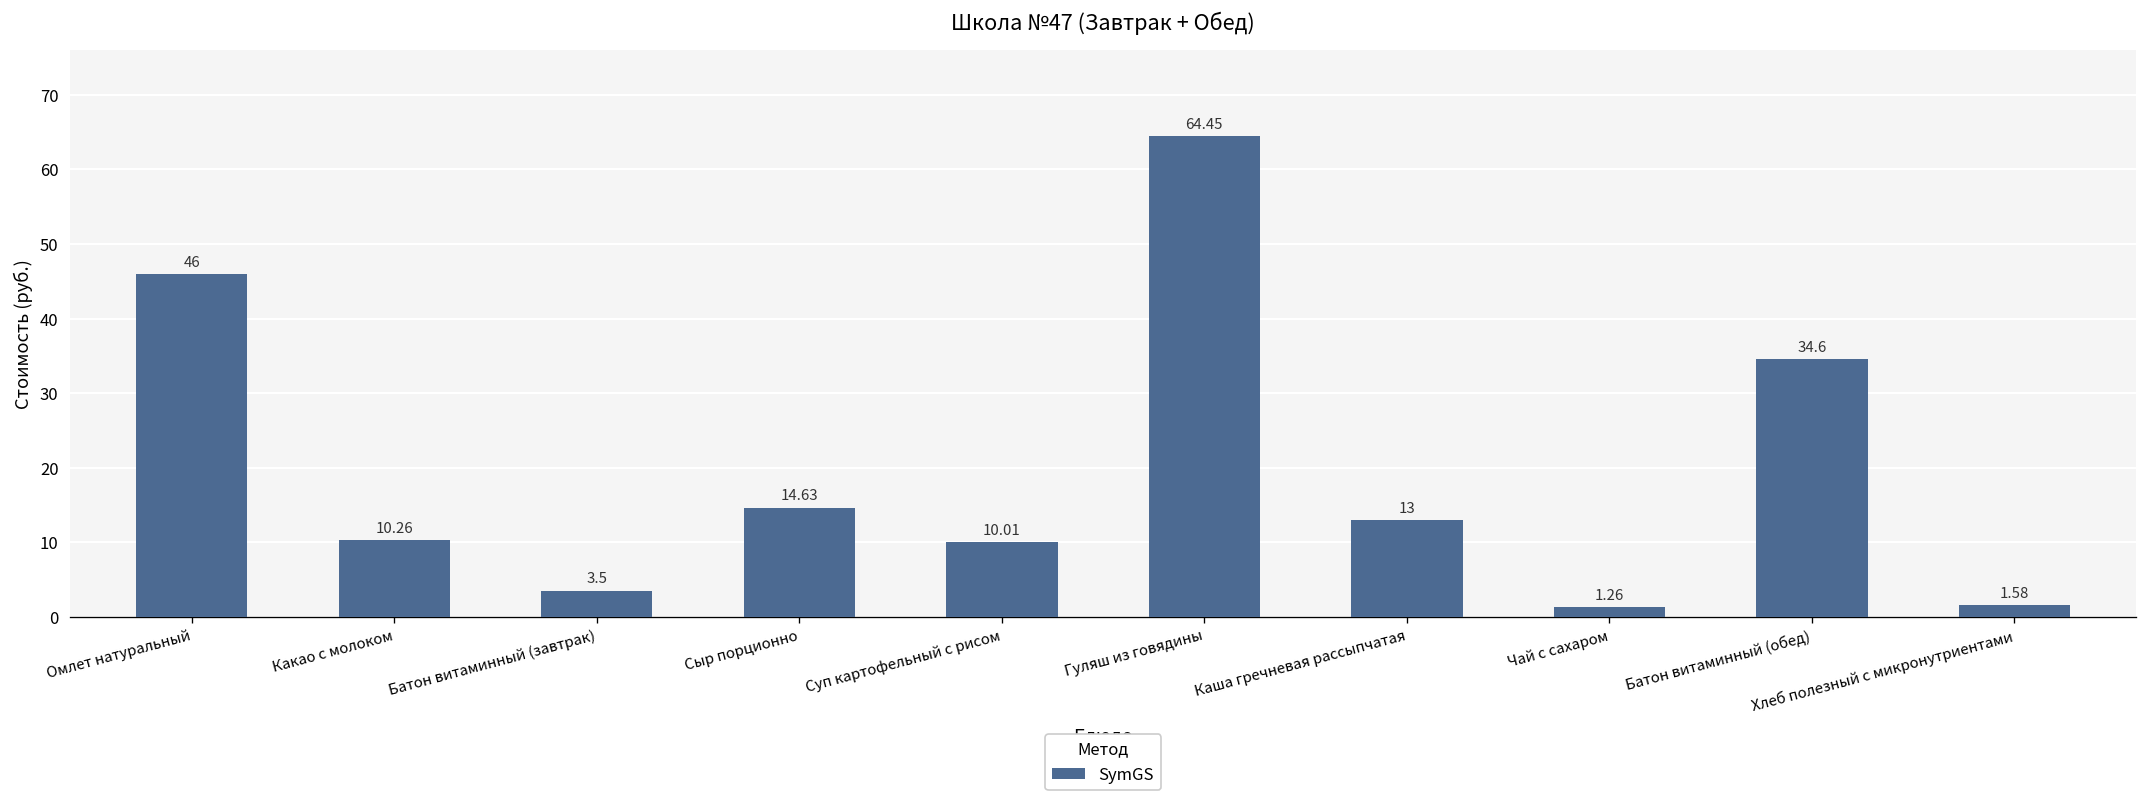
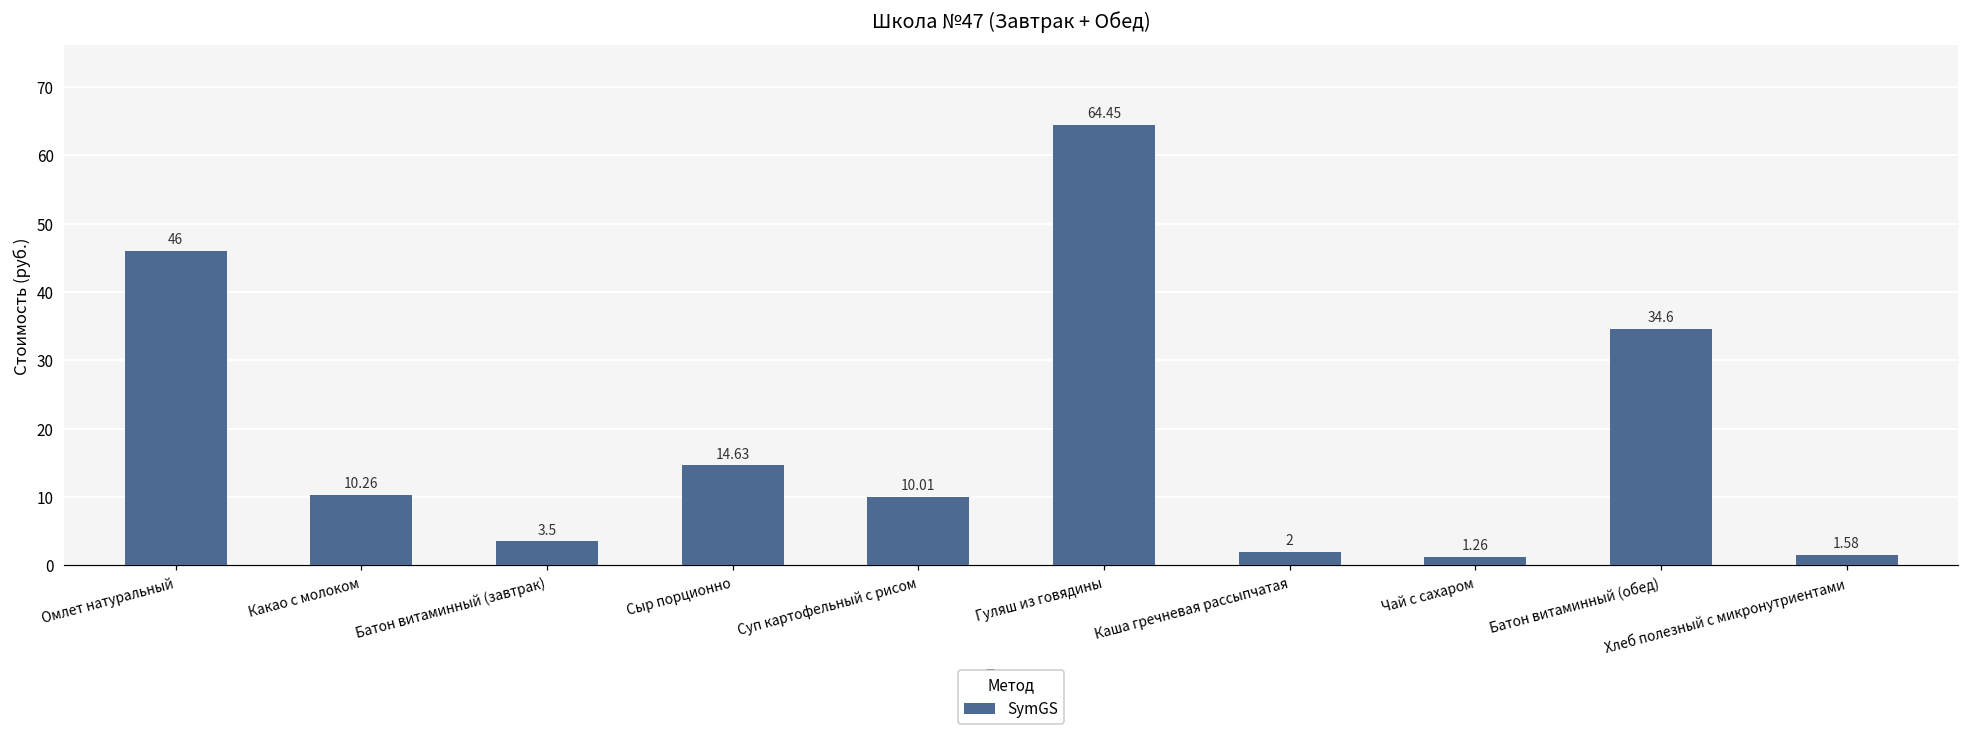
  {
    "Омлет натуральный": 46,
    "Какао с молоком": 10.26,
    "Батон витаминный (завтрак)": 3.5,
    "Сыр порционно": 14.63,
    "Суп картофельный с рисом": 10.01,
    "Гуляш из говядины": 64.45,
-   "Каша гречневая рассыпчатая": 13,
+   "Каша гречневая рассыпчатая": 2,
    "Чай с сахаром": 1.26,
    "Батон витаминный (обед)": 34.6,
    "Хлеб полезный с микронутриентами": 1.58
  }
